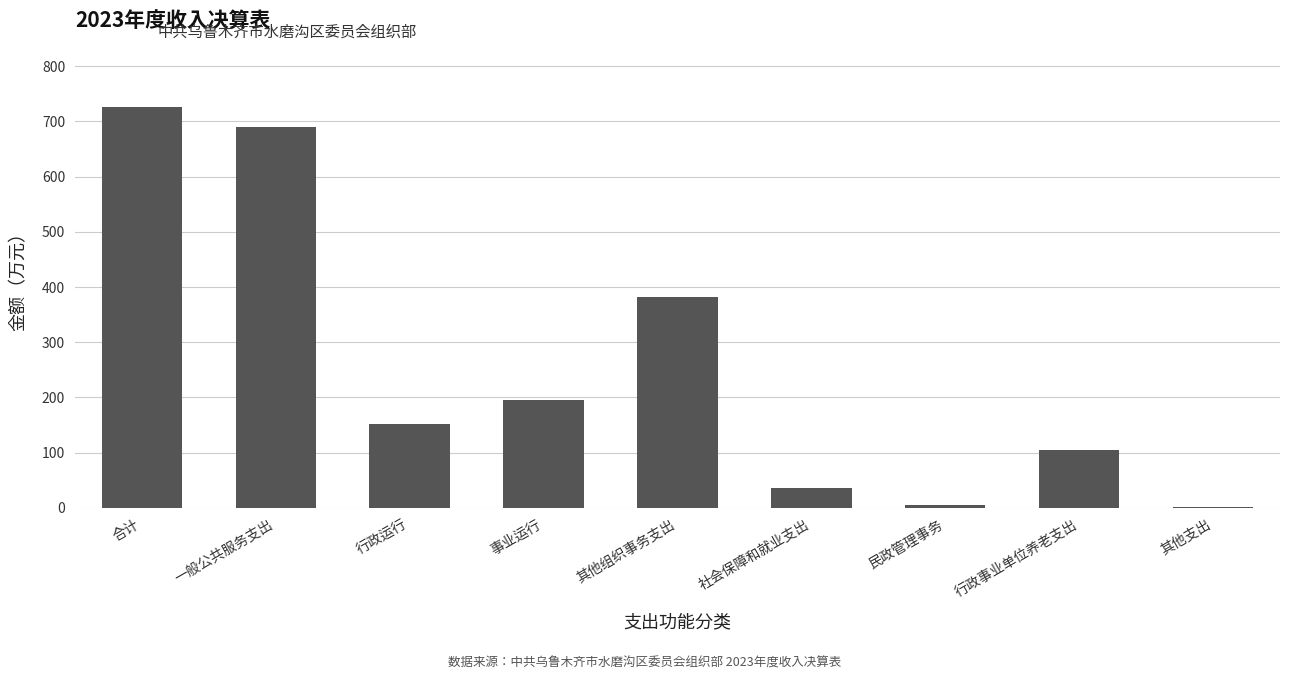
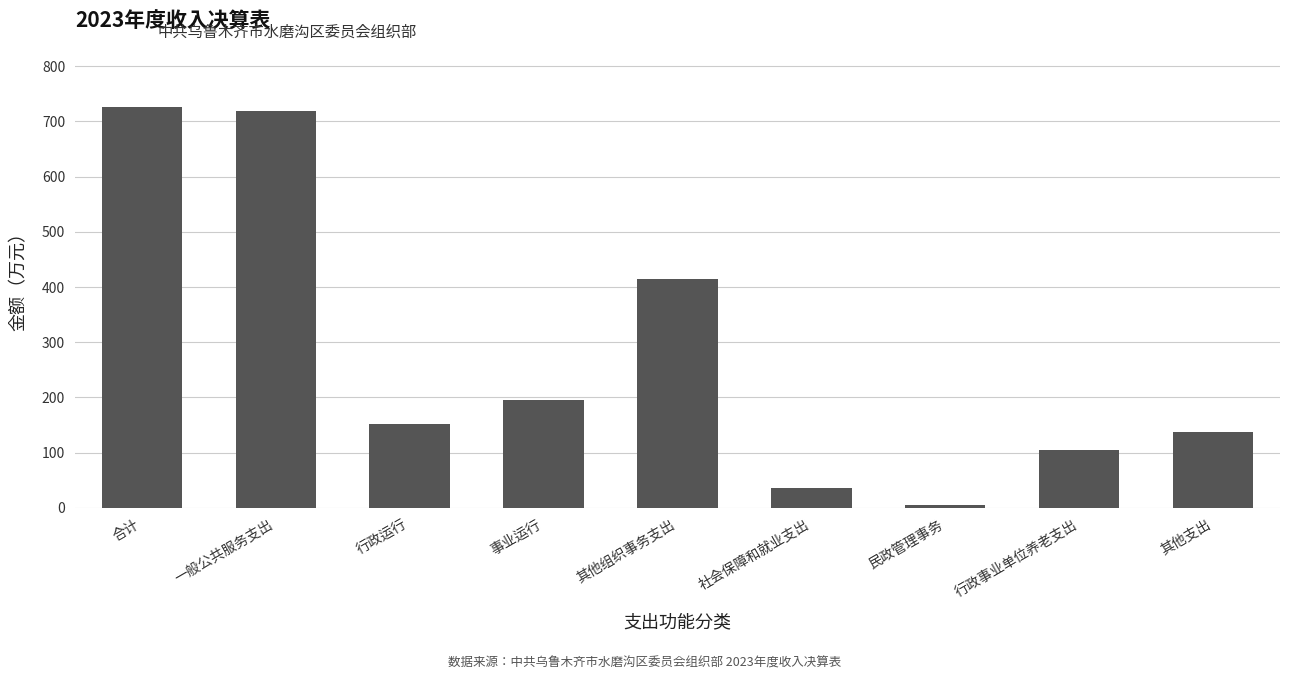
  {
    "合计": 730,
-   "一般公共服务支出": 690,
+   "一般公共服务支出": 720,
    "行政运行": 150,
    "事业运行": 200,
-   "其他组织事务支出": 380,
+   "其他组织事务支出": 420,
    "社会保障和就业支出": 40,
    "民政管理事务": 0,
    "行政事业单位养老支出": 110,
-   "其他支出": 0
+   "其他支出": 140
  }
